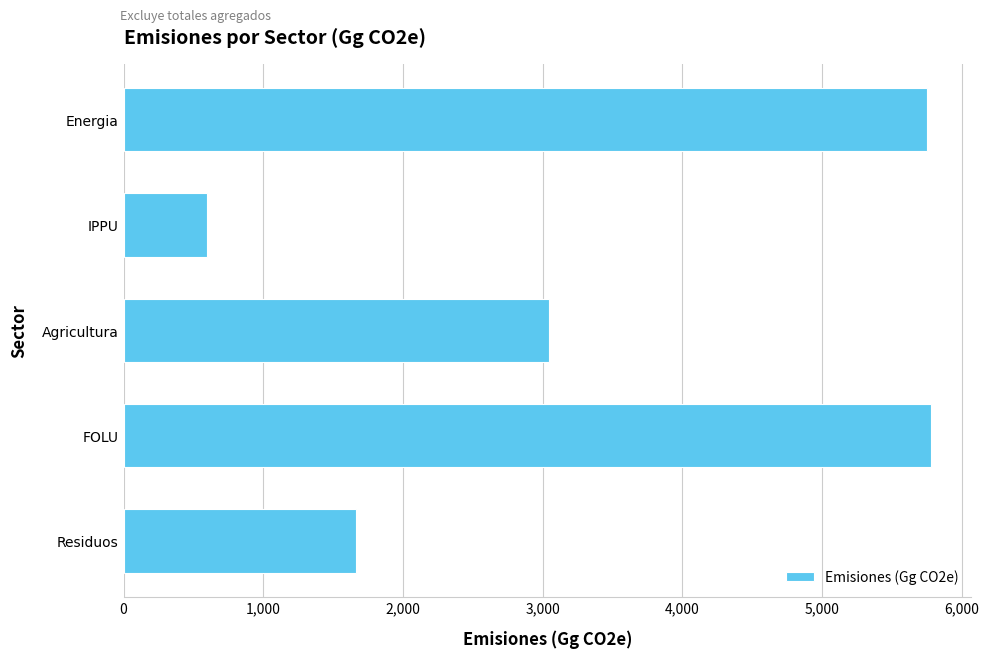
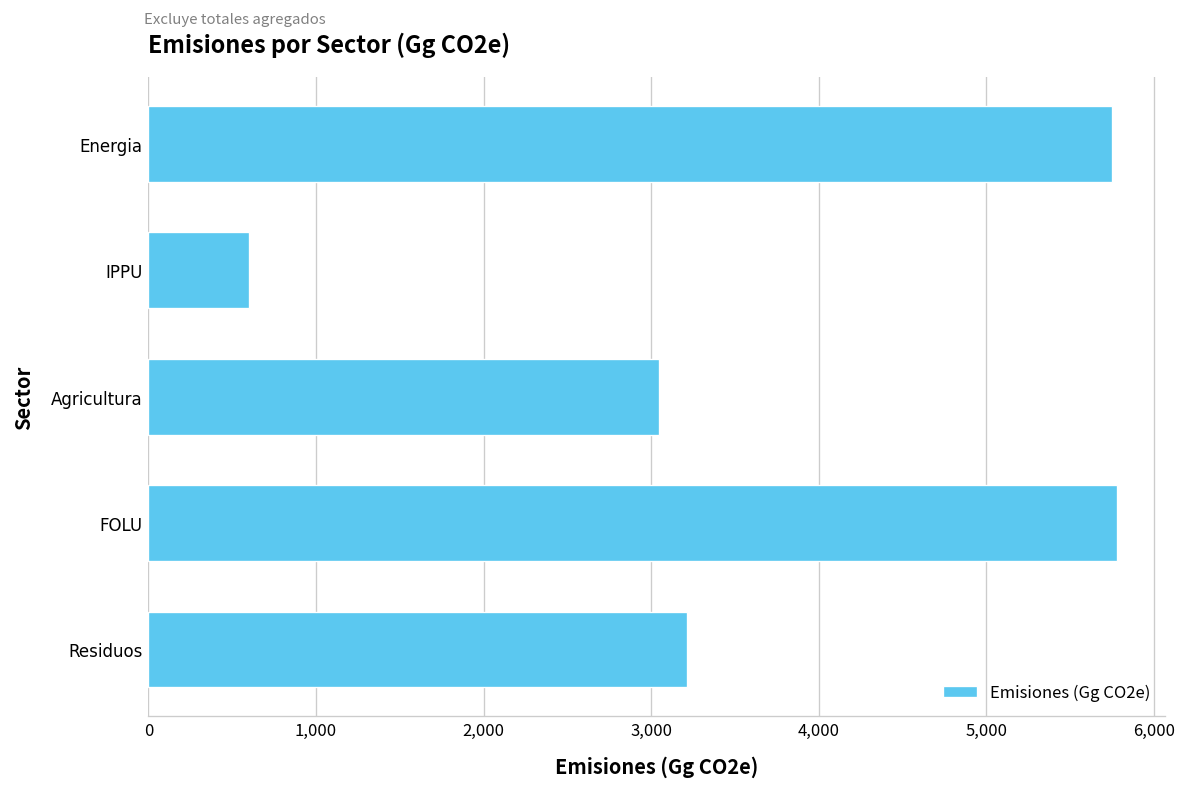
  {
    "Energia": "5,750",
    "IPPU": "600",
    "Agricultura": "3,040",
    "FOLU": "5,780",
-   "Residuos": "1,660"
+   "Residuos": "3,210"
  }
